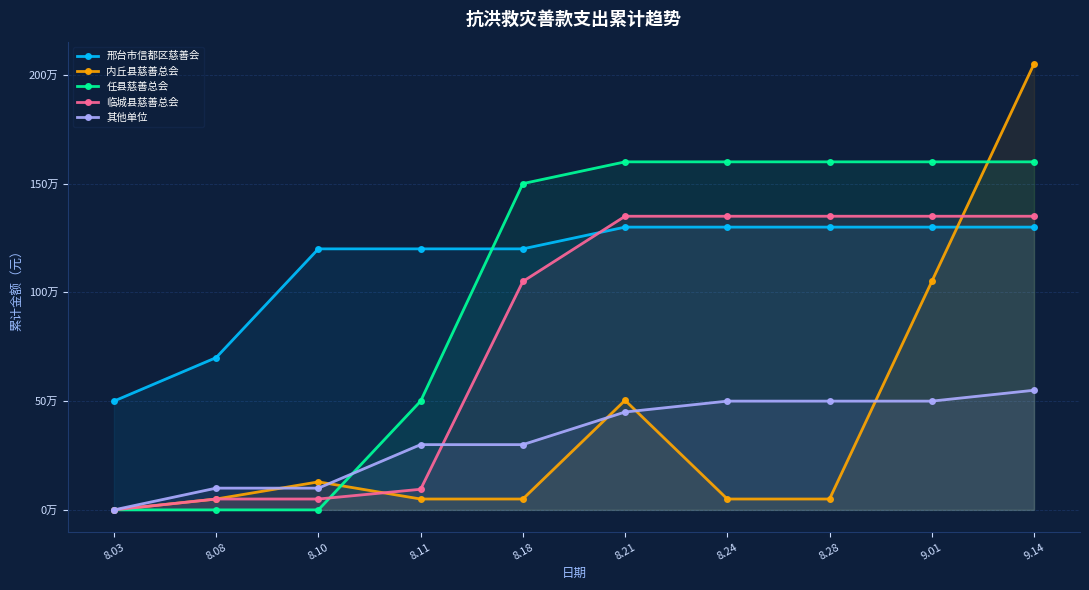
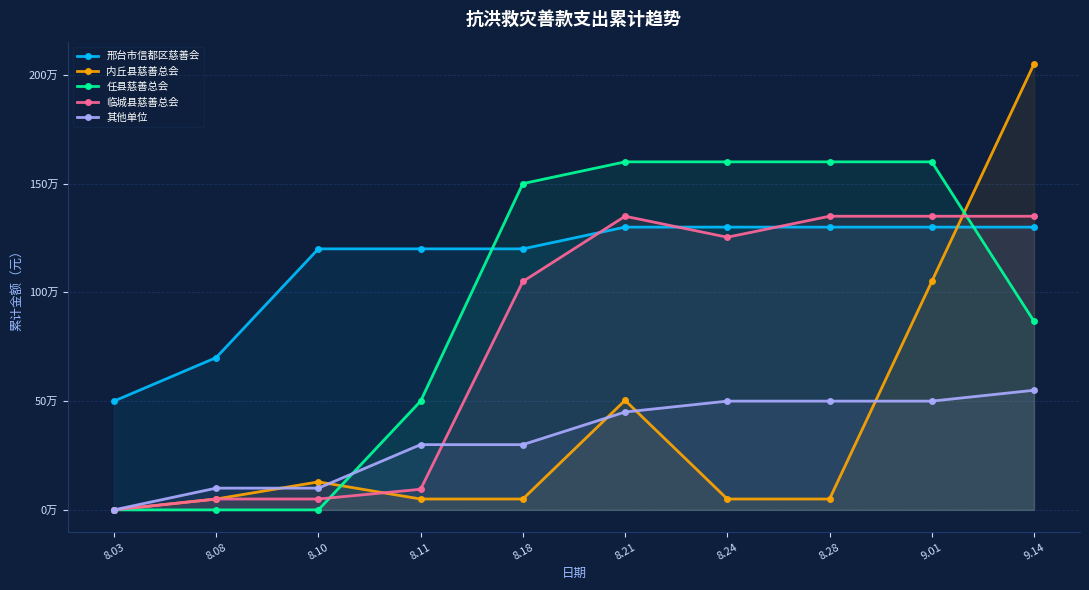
  {
    "邢台市信都区慈善会": {
      "8.03": "50万",
      "8.08": "70万",
      "8.10": "120万",
      "8.11": "120万",
      "8.18": "120万",
      "8.21": "130万",
      "8.24": "130万",
      "8.28": "130万",
      "9.01": "130万",
      "9.14": "130万"
    },
    "内丘县慈善总会": {
      "8.10": "13万",
      "8.11": "5万",
      "8.18": "5万",
      "8.21": "50万",
      "8.24": "5万",
      "8.28": "5万",
      "9.01": "105万",
      "9.14": "205万"
    },
    "任县慈善总会": {
      "8.08": "0万",
      "8.10": "0万",
      "8.11": "50万",
      "8.18": "150万",
      "8.21": "160万",
      "8.24": "160万",
      "8.28": "160万",
      "9.01": "160万",
-     "9.14": "160万"
+     "9.14": "87万"
    },
    "临城县慈善总会": {
      "8.10": "5万",
      "8.11": "9万",
      "8.18": "105万",
      "8.21": "135万",
-     "8.24": "135万",
+     "8.24": "125万",
      "8.28": "135万",
      "9.01": "135万",
      "9.14": "135万"
    },
    "其他单位": {
      "8.08": "10万",
      "8.10": "10万",
      "8.11": "30万",
      "8.18": "30万",
      "8.21": "45万",
      "8.24": "50万",
      "8.28": "50万",
      "9.01": "50万",
      "9.14": "55万"
    }
  }
